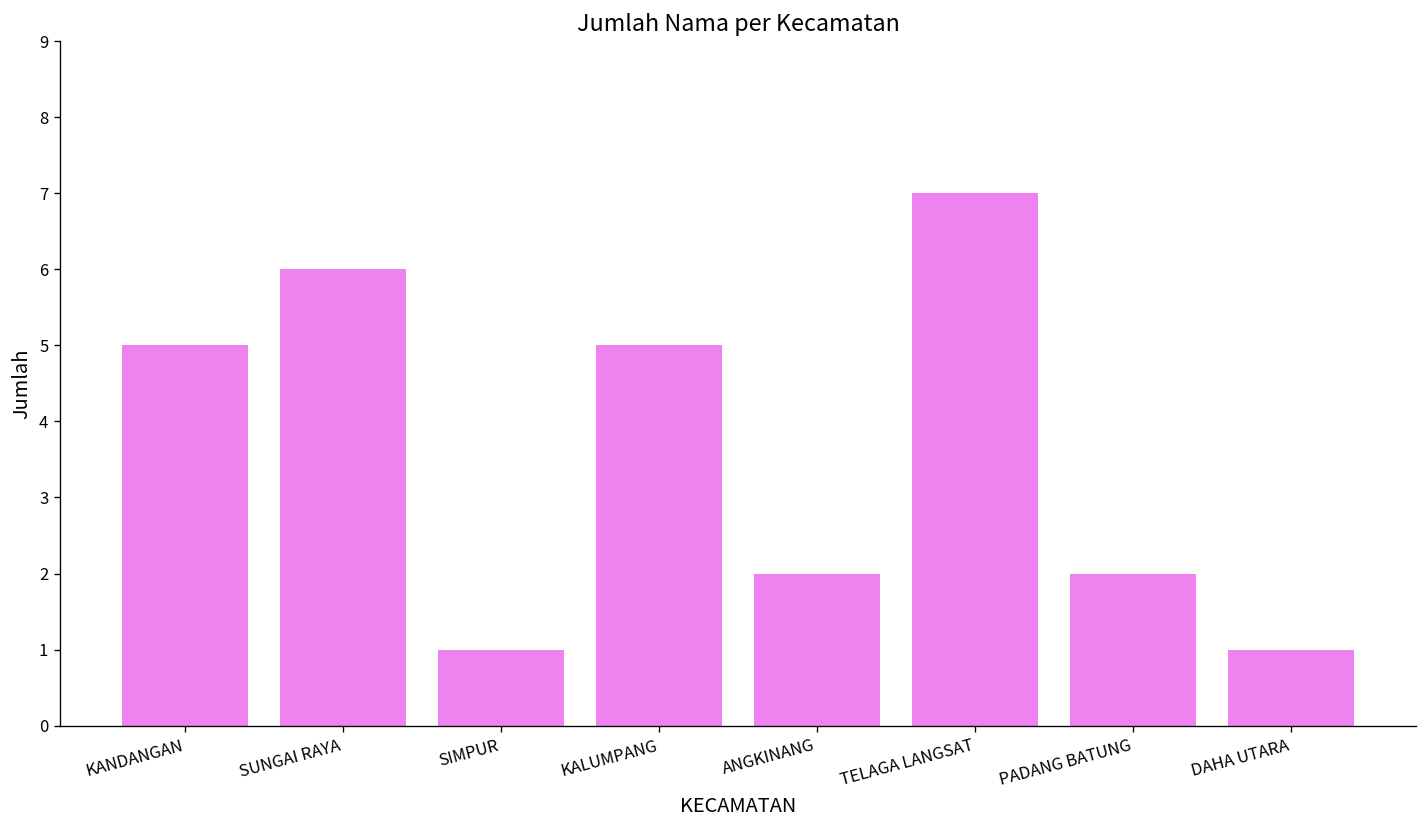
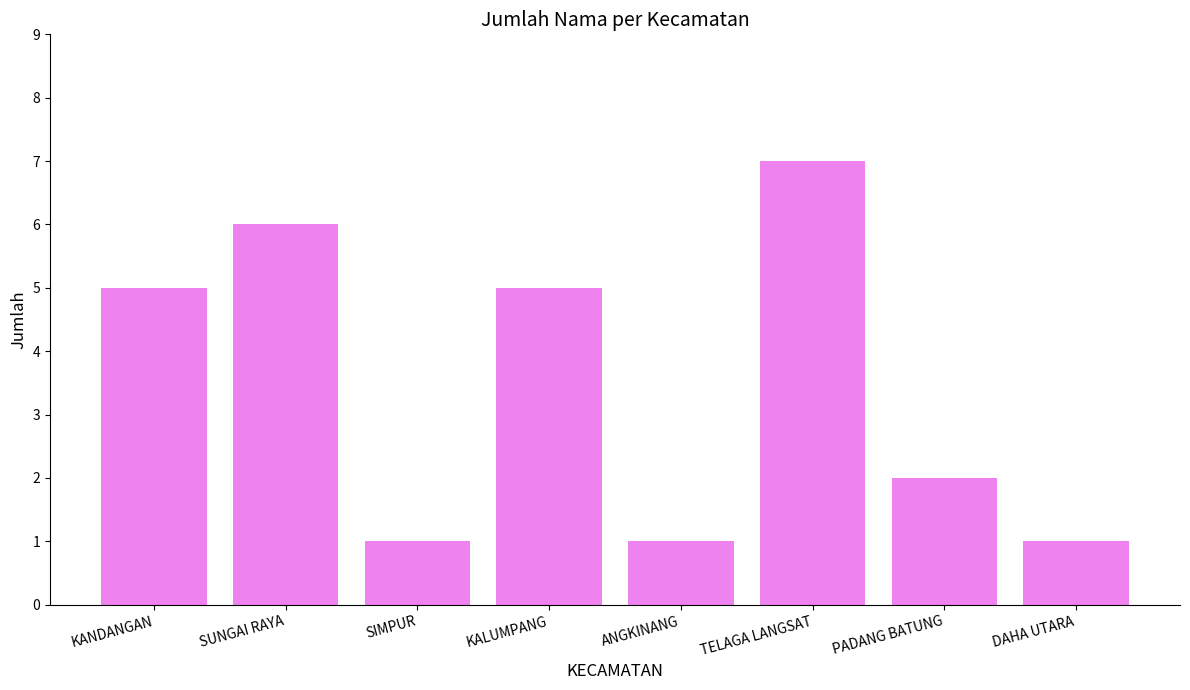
  {
    "KANDANGAN": 5,
    "SUNGAI RAYA": 6,
    "SIMPUR": 1,
    "KALUMPANG": 5,
-   "ANGKINANG": 2,
+   "ANGKINANG": 1,
    "TELAGA LANGSAT": 7,
    "PADANG BATUNG": 2,
    "DAHA UTARA": 1
  }
